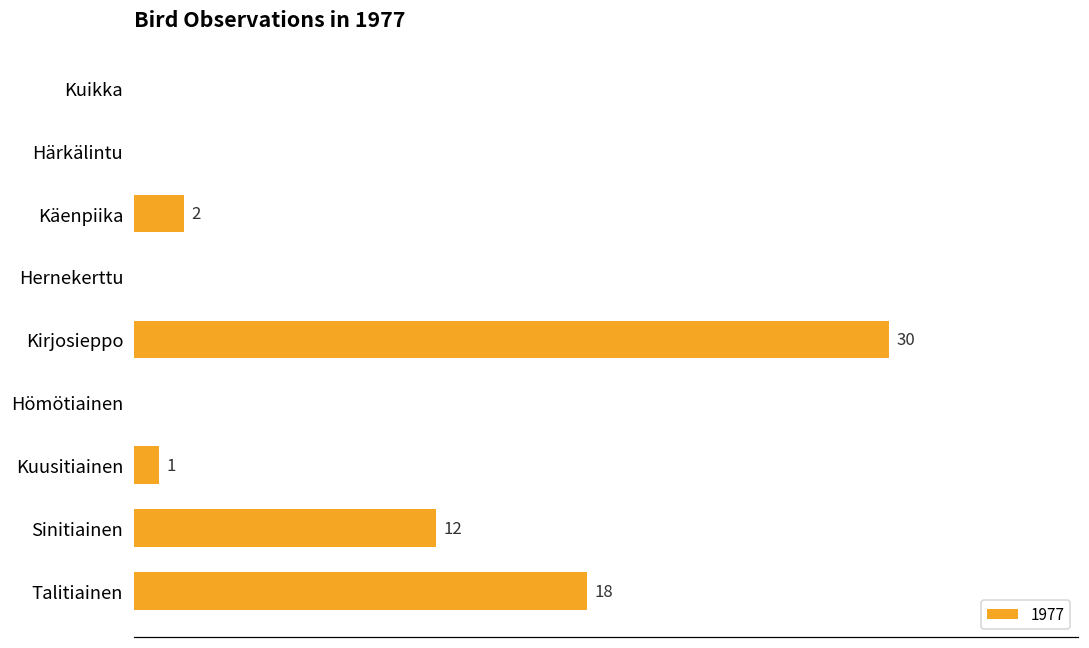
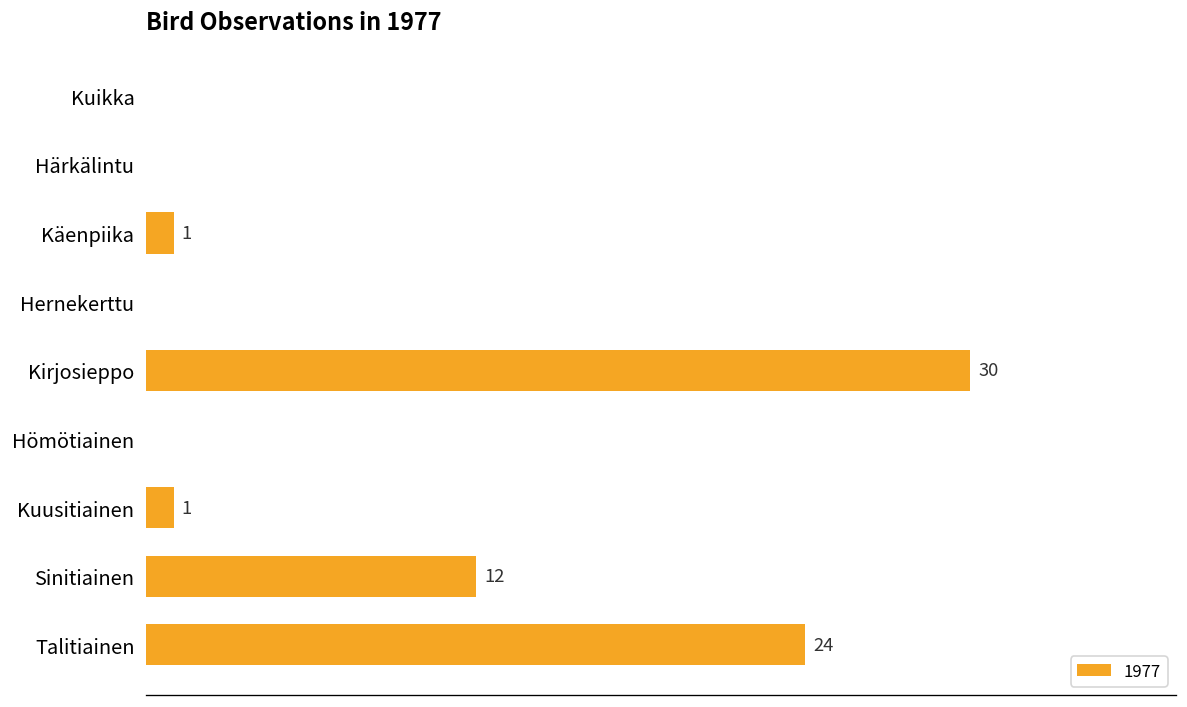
  {
-   "Käenpiika": 2,
+   "Käenpiika": 1,
    "Kirjosieppo": 30,
    "Kuusitiainen": 1,
    "Sinitiainen": 12,
-   "Talitiainen": 18
+   "Talitiainen": 24
  }
